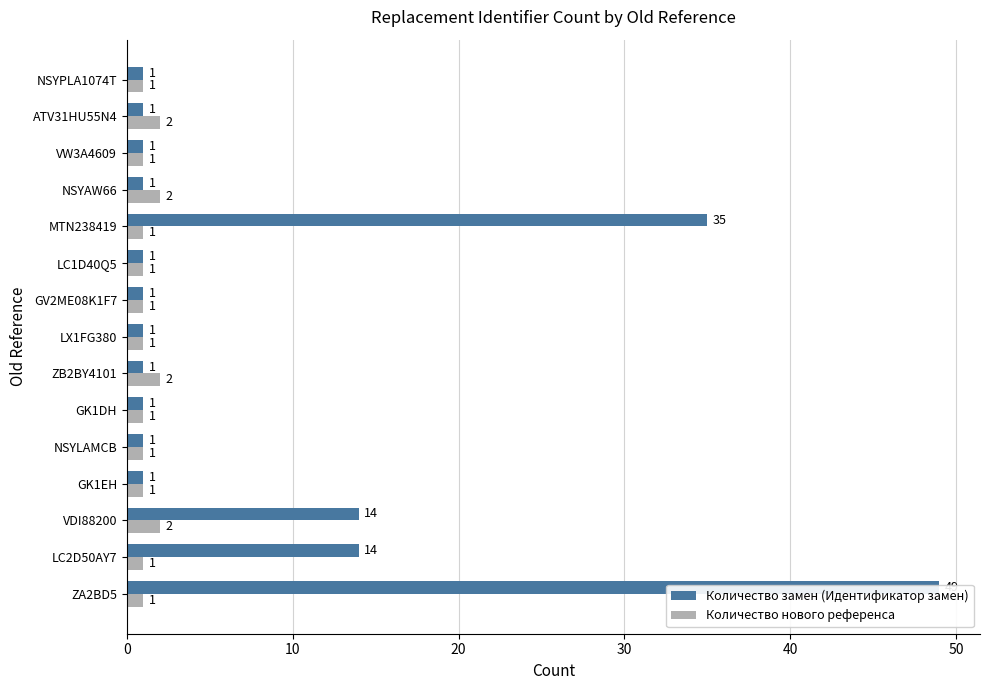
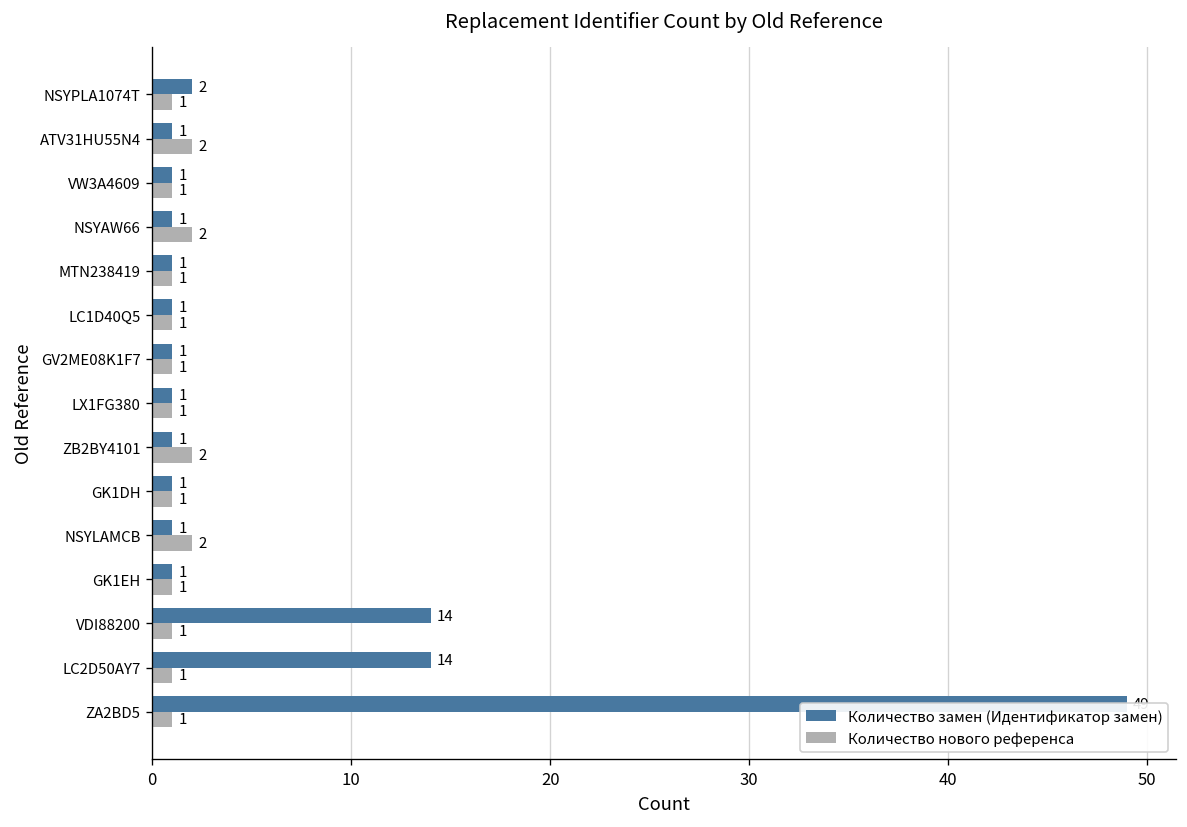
  {
    "Количество замен (Идентификатор замен)": {
-     "NSYPLA1074T": 1,
+     "NSYPLA1074T": 2,
      "ATV31HU55N4": 1,
      "VW3A4609": 1,
      "NSYAW66": 1,
-     "MTN238419": 35,
+     "MTN238419": 1,
      "LC1D40Q5": 1,
      "GV2ME08K1F7": 1,
      "LX1FG380": 1,
      "ZB2BY4101": 1,
      "GK1DH": 1,
      "NSYLAMCB": 1,
      "GK1EH": 1,
      "VDI88200": 14,
      "LC2D50AY7": 14
    },
    "Количество нового референса": {
      "NSYPLA1074T": 1,
      "ATV31HU55N4": 2,
      "VW3A4609": 1,
      "NSYAW66": 2,
      "MTN238419": 1,
      "LC1D40Q5": 1,
      "GV2ME08K1F7": 1,
      "LX1FG380": 1,
      "ZB2BY4101": 2,
      "GK1DH": 1,
-     "NSYLAMCB": 1,
+     "NSYLAMCB": 2,
      "GK1EH": 1,
-     "VDI88200": 2,
+     "VDI88200": 1,
      "LC2D50AY7": 1,
      "ZA2BD5": 1
    }
  }
